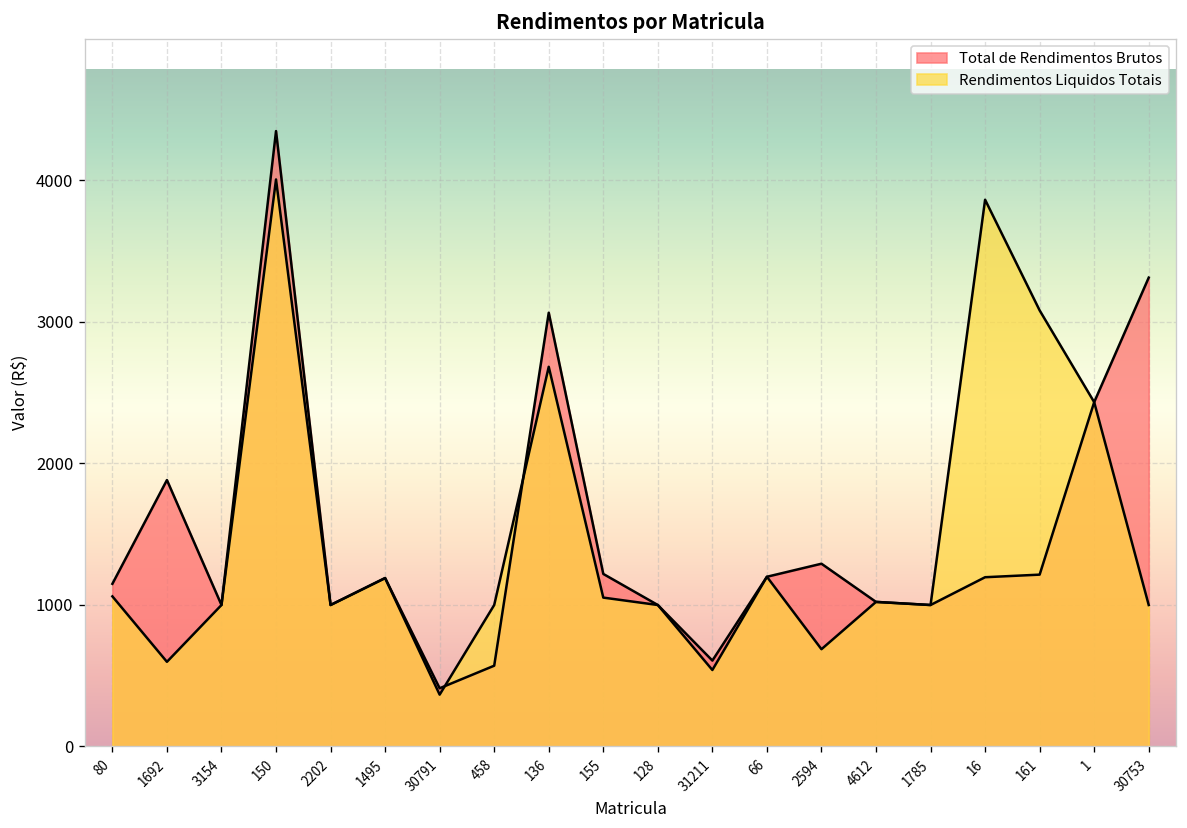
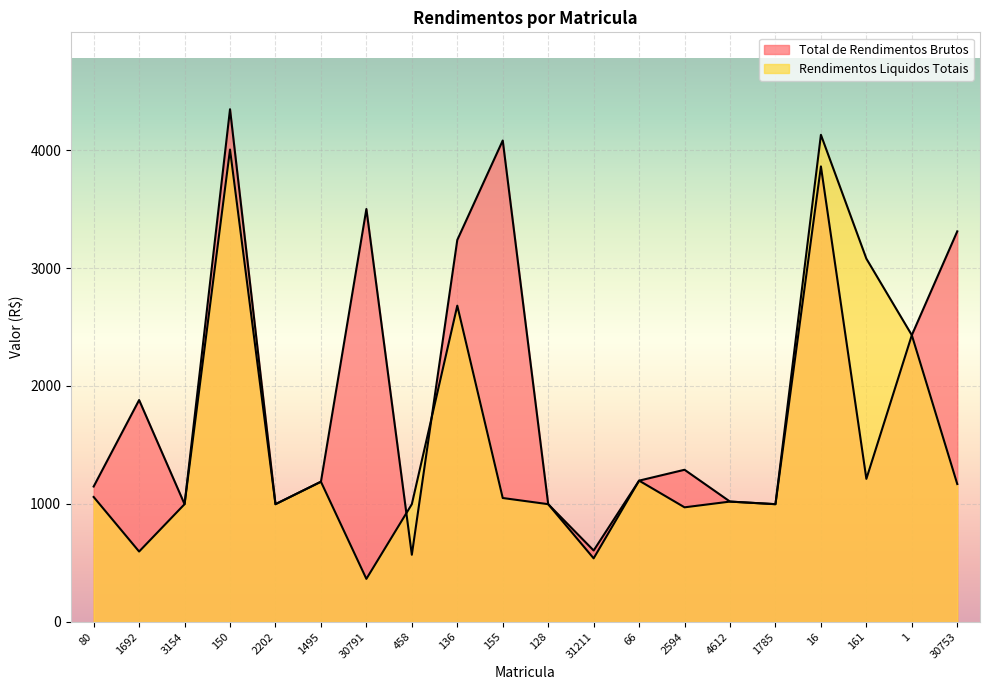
  {
    "Total de Rendimentos Brutos": {
      "80": 1150,
      "1692": 1880,
      "150": 4350,
-     "30791": 410,
+     "30791": 3500,
      "458": 570,
-     "136": 3060,
-     "155": 1220,
+     "136": 3240,
+     "155": 4080,
      "31211": 610,
      "2594": 1290,
-     "16": 1190,
+     "16": 3860,
      "161": 1210,
      "30753": 3310
    },
    "Rendimentos Liquidos Totais": {
      "80": 1060,
      "1692": 600,
      "150": 4000,
      "30791": 360,
      "458": 1000,
      "136": 2680,
      "155": 1050,
      "31211": 540,
-     "2594": 690,
-     "16": 3860,
+     "2594": 970,
+     "16": 4130,
      "161": 3080,
-     "30753": 1000
+     "30753": 1170
    }
  }
